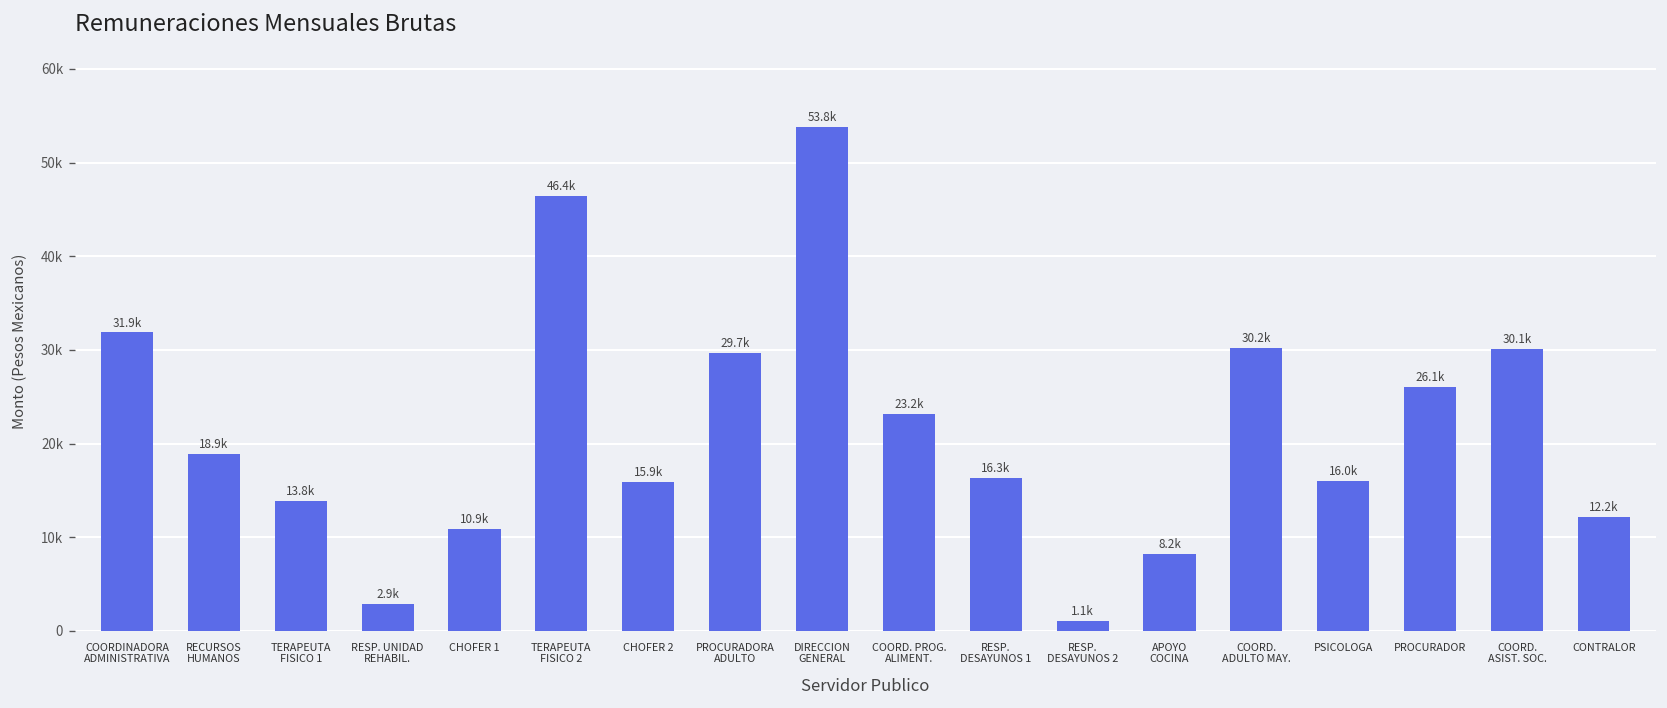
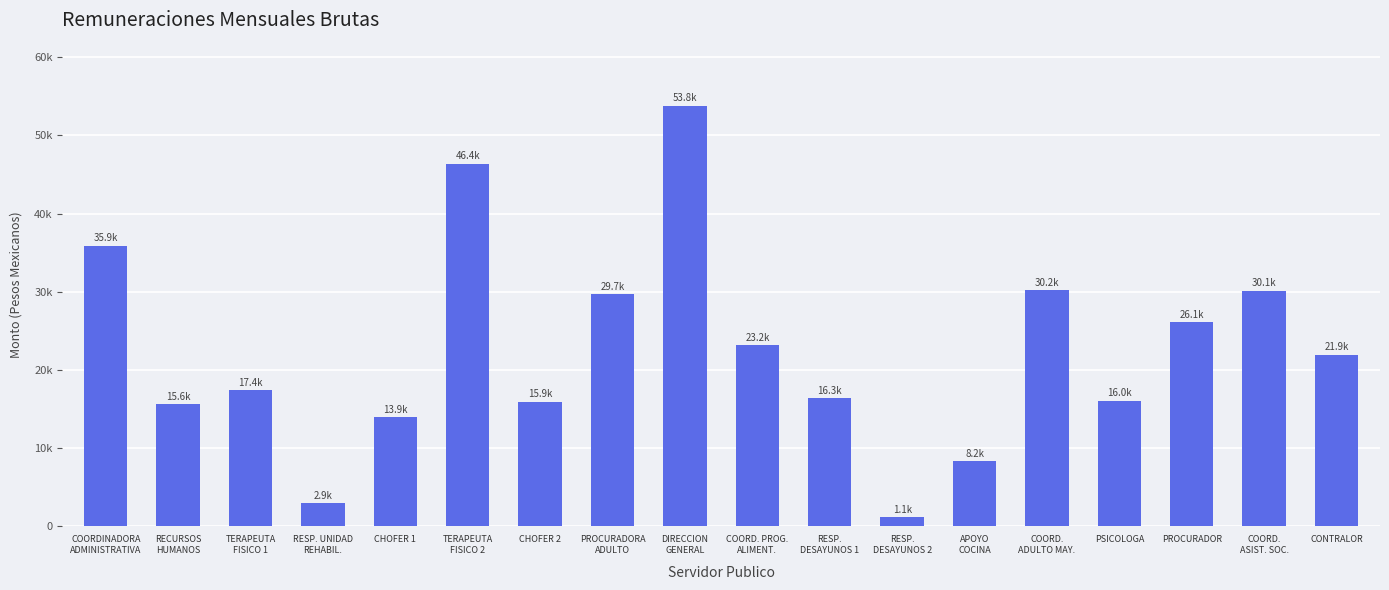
  {
-   "COORDINADORA ADMINISTRATIVA": "31.9k",
-   "RECURSOS HUMANOS": "18.9k",
-   "TERAPEUTA FISICO 1": "13.8k",
+   "COORDINADORA ADMINISTRATIVA": "35.9k",
+   "RECURSOS HUMANOS": "15.6k",
+   "TERAPEUTA FISICO 1": "17.4k",
    "RESP. UNIDAD REHABIL.": "2.9k",
-   "CHOFER 1": "10.9k",
+   "CHOFER 1": "13.9k",
    "TERAPEUTA FISICO 2": "46.4k",
    "CHOFER 2": "15.9k",
    "PROCURADORA ADULTO": "29.7k",
    "DIRECCION GENERAL": "53.8k",
    "COORD. PROG. ALIMENT.": "23.2k",
    "RESP. DESAYUNOS 1": "16.3k",
    "RESP. DESAYUNOS 2": "1.1k",
    "APOYO COCINA": "8.2k",
    "COORD. ADULTO MAY.": "30.2k",
    "PSICOLOGA": "16.0k",
    "PROCURADOR": "26.1k",
    "COORD. ASIST. SOC.": "30.1k",
-   "CONTRALOR": "12.2k"
+   "CONTRALOR": "21.9k"
  }
